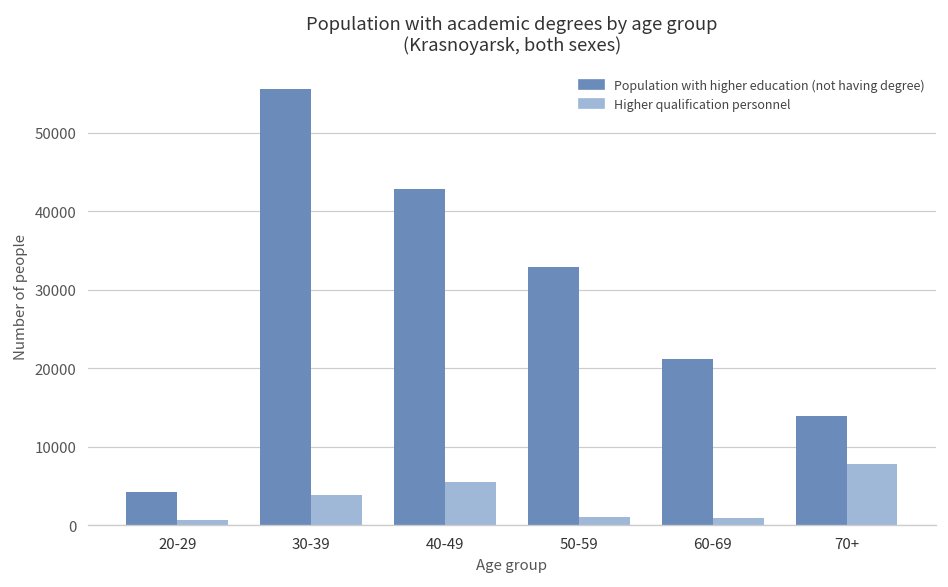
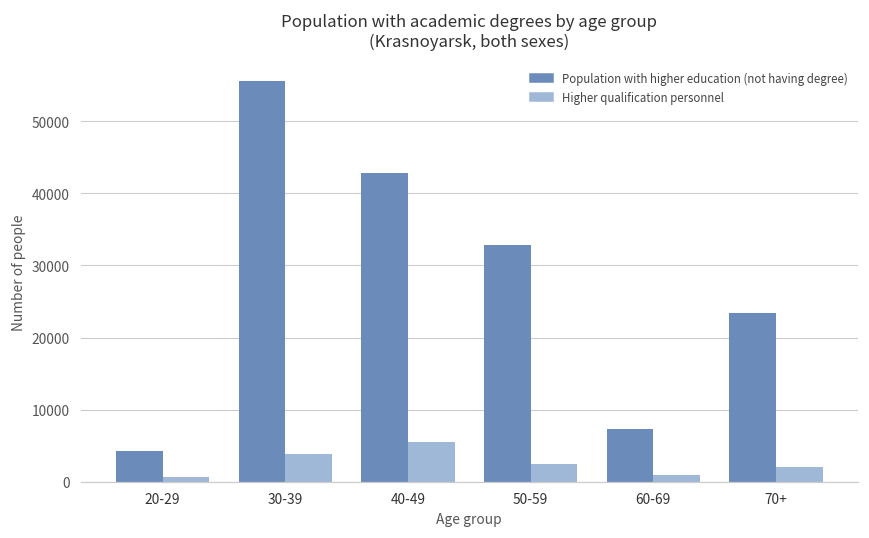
  {
    "Population with higher education (not having degree)": {
      "20-29": 4000,
      "30-39": 56000,
      "40-49": 43000,
      "50-59": 33000,
-     "60-69": 21000,
-     "70+": 14000
+     "60-69": 7000,
+     "70+": 23000
    },
    "Higher qualification personnel": {
      "20-29": 1000,
      "30-39": 4000,
      "40-49": 6000,
-     "50-59": 1000,
+     "50-59": 2000,
      "60-69": 1000,
-     "70+": 8000
+     "70+": 2000
    }
  }
